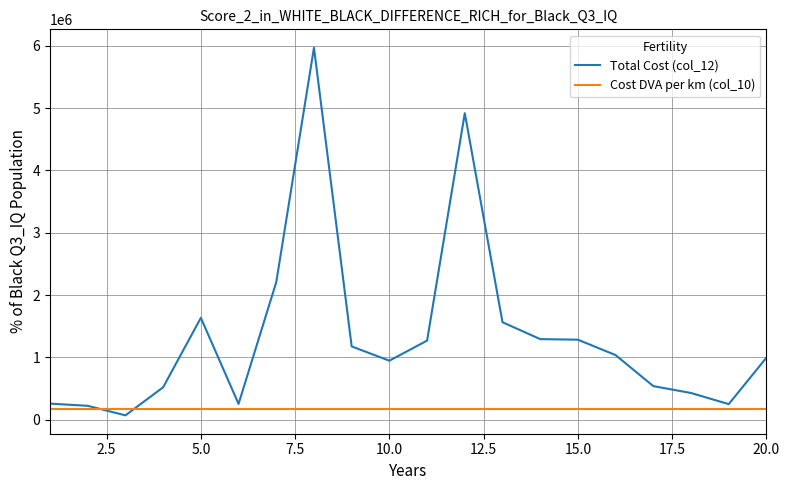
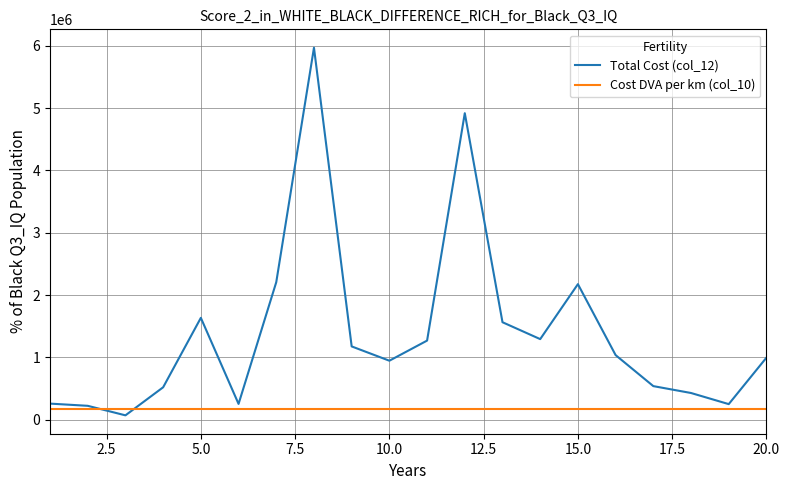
  {
    "Total Cost (col_12)": {
      "5.0": 1600000,
      "10.0": 900000,
-     "15.0": 1300000,
+     "15.0": 2200000,
      "20.0": 1000000
    },
    "Cost DVA per km (col_10)": {
      "5.0": 200000,
      "10.0": 200000,
      "15.0": 200000,
      "20.0": 200000
    }
  }
